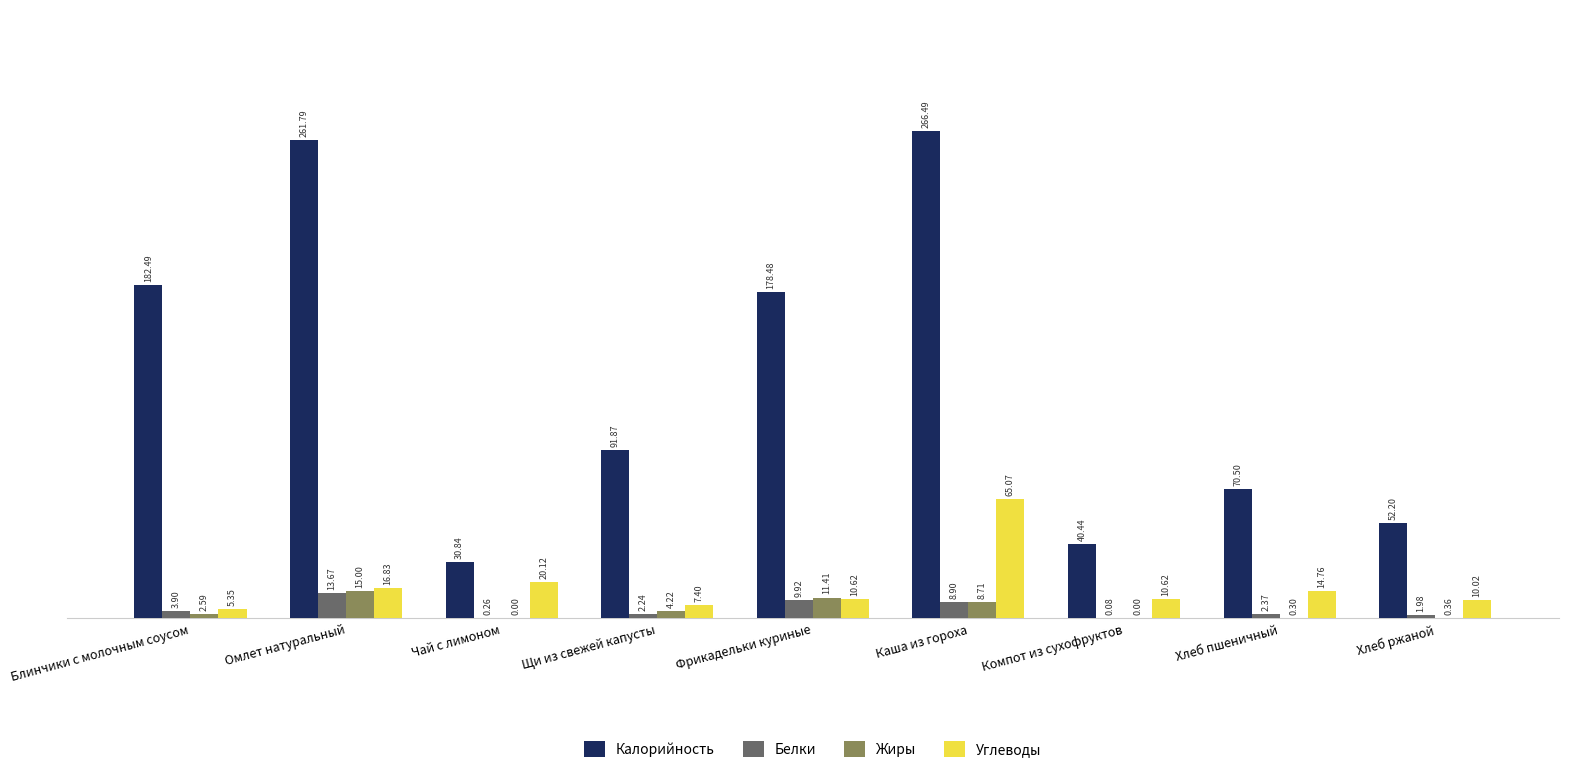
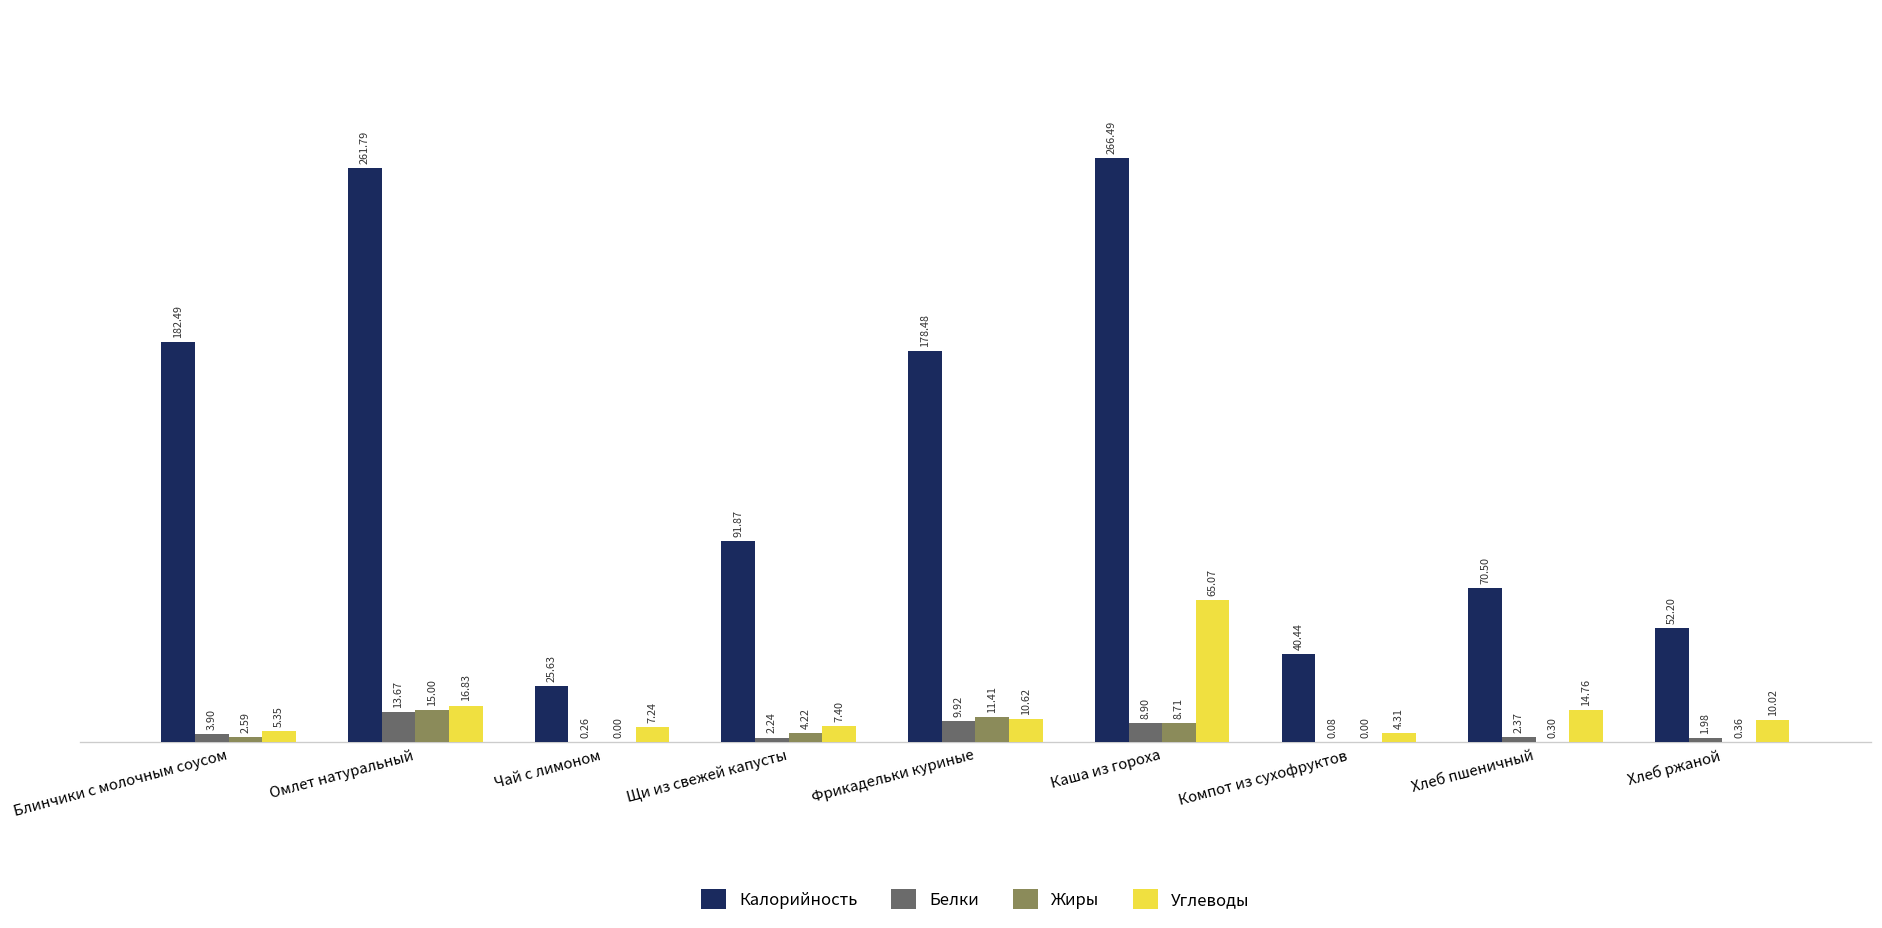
  {
    "Калорийность": {
      "Блинчики с молочным соусом": 182.49,
      "Омлет натуральный": 261.79,
-     "Чай с лимоном": 30.84,
+     "Чай с лимоном": 25.63,
      "Щи из свежей капусты": 91.87,
      "Фрикадельки куриные": 178.48,
      "Каша из гороха": 266.49,
      "Компот из сухофруктов": 40.44,
      "Хлеб пшеничный": 70.50,
      "Хлеб ржаной": 52.20
    },
    "Углеводы": {
      "Блинчики с молочным соусом": 5.35,
      "Омлет натуральный": 16.83,
-     "Чай с лимоном": 20.12,
+     "Чай с лимоном": 7.24,
      "Щи из свежей капусты": 7.40,
      "Фрикадельки куриные": 10.62,
      "Каша из гороха": 65.07,
-     "Компот из сухофруктов": 10.62,
+     "Компот из сухофруктов": 4.31,
      "Хлеб пшеничный": 14.76,
      "Хлеб ржаной": 10.02
    }
  }
